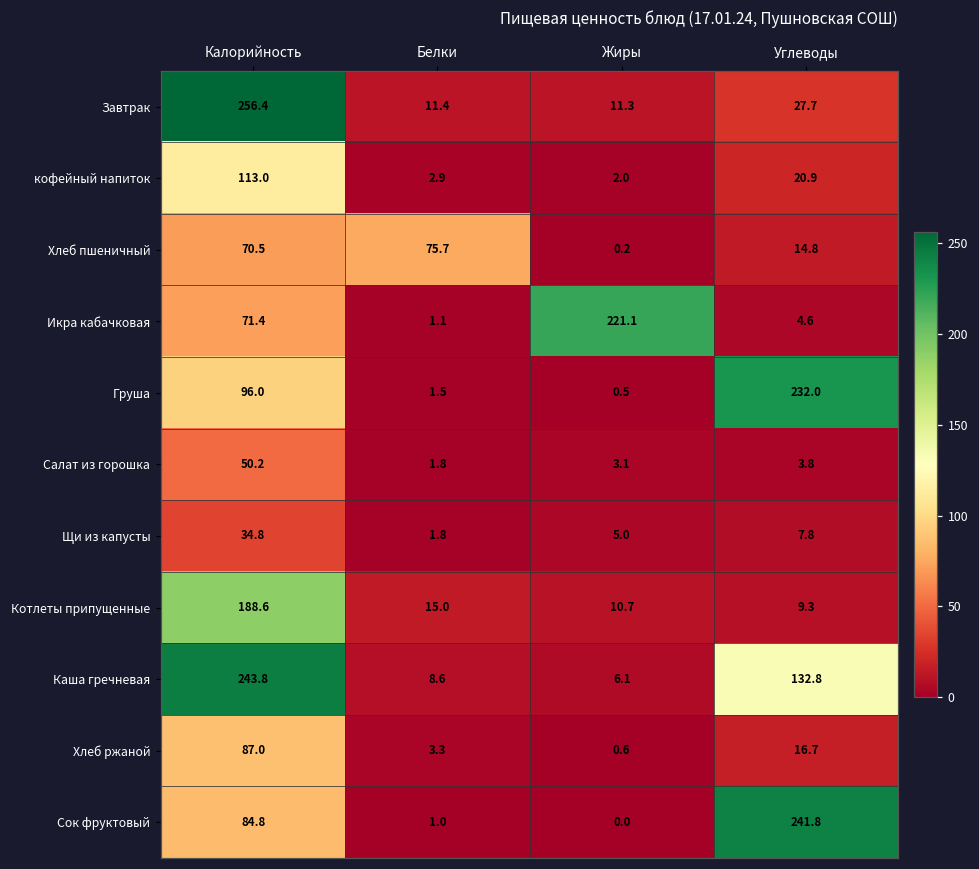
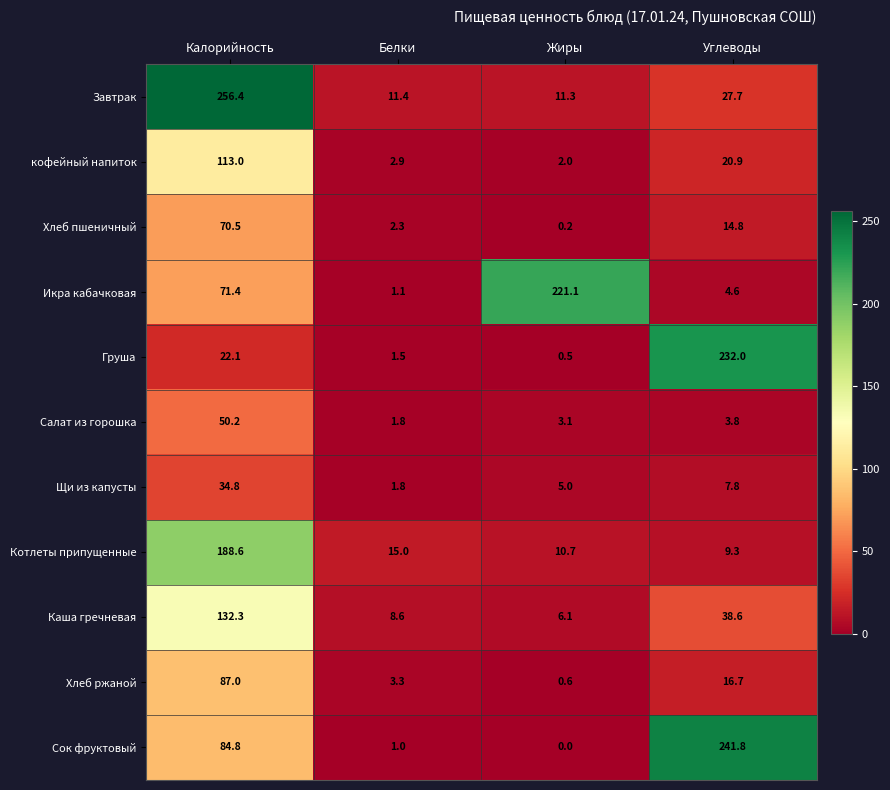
  {
    "Завтрак": {
      "Калорийность": 256.4,
      "Белки": 11.4,
      "Жиры": 11.3,
      "Углеводы": 27.7
    },
    "кофейный напиток": {
      "Калорийность": 113.0,
      "Белки": 2.9,
      "Жиры": 2.0,
      "Углеводы": 20.9
    },
    "Хлеб пшеничный": {
      "Калорийность": 70.5,
-     "Белки": 75.7,
+     "Белки": 2.3,
      "Жиры": 0.2,
      "Углеводы": 14.8
    },
    "Икра кабачковая": {
      "Калорийность": 71.4,
      "Белки": 1.1,
      "Жиры": 221.1,
      "Углеводы": 4.6
    },
    "Груша": {
-     "Калорийность": 96.0,
+     "Калорийность": 22.1,
      "Белки": 1.5,
      "Жиры": 0.5,
      "Углеводы": 232.0
    },
    "Салат из горошка": {
      "Калорийность": 50.2,
      "Белки": 1.8,
      "Жиры": 3.1,
      "Углеводы": 3.8
    },
    "Щи из капусты": {
      "Калорийность": 34.8,
      "Белки": 1.8,
      "Жиры": 5.0,
      "Углеводы": 7.8
    },
    "Котлеты припущенные": {
      "Калорийность": 188.6,
      "Белки": 15.0,
      "Жиры": 10.7,
      "Углеводы": 9.3
    },
    "Каша гречневая": {
-     "Калорийность": 243.8,
+     "Калорийность": 132.3,
      "Белки": 8.6,
      "Жиры": 6.1,
-     "Углеводы": 132.8
+     "Углеводы": 38.6
    },
    "Хлеб ржаной": {
      "Калорийность": 87.0,
      "Белки": 3.3,
      "Жиры": 0.6,
      "Углеводы": 16.7
    },
    "Сок фруктовый": {
      "Калорийность": 84.8,
      "Белки": 1.0,
      "Жиры": 0.0,
      "Углеводы": 241.8
    }
  }
